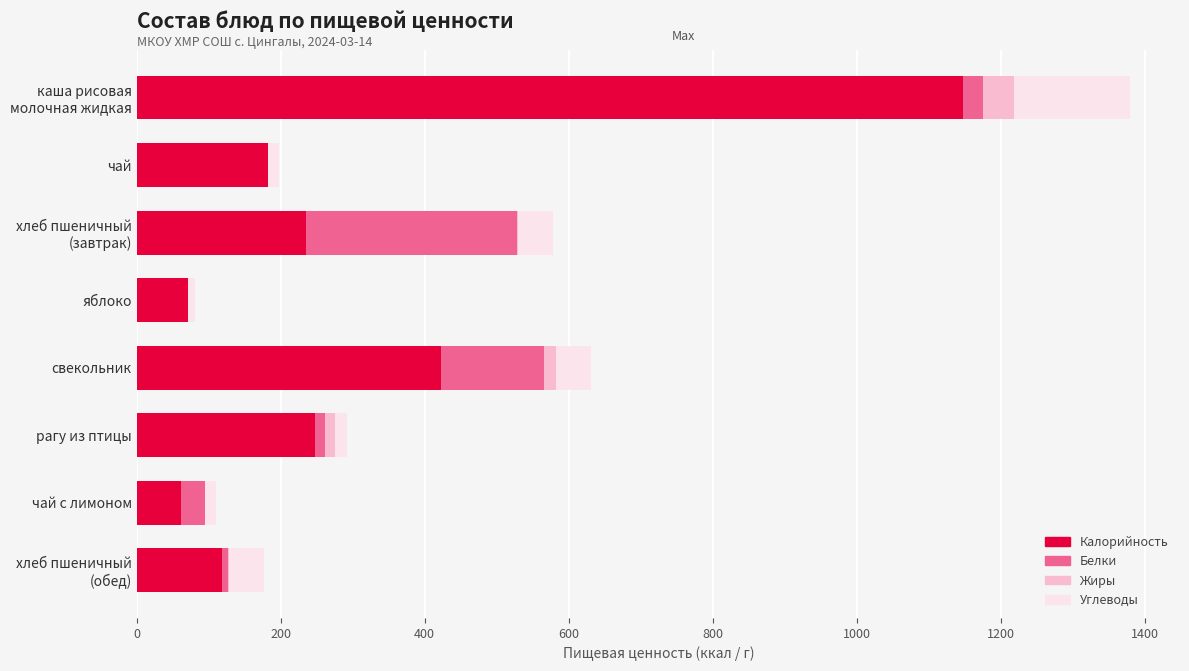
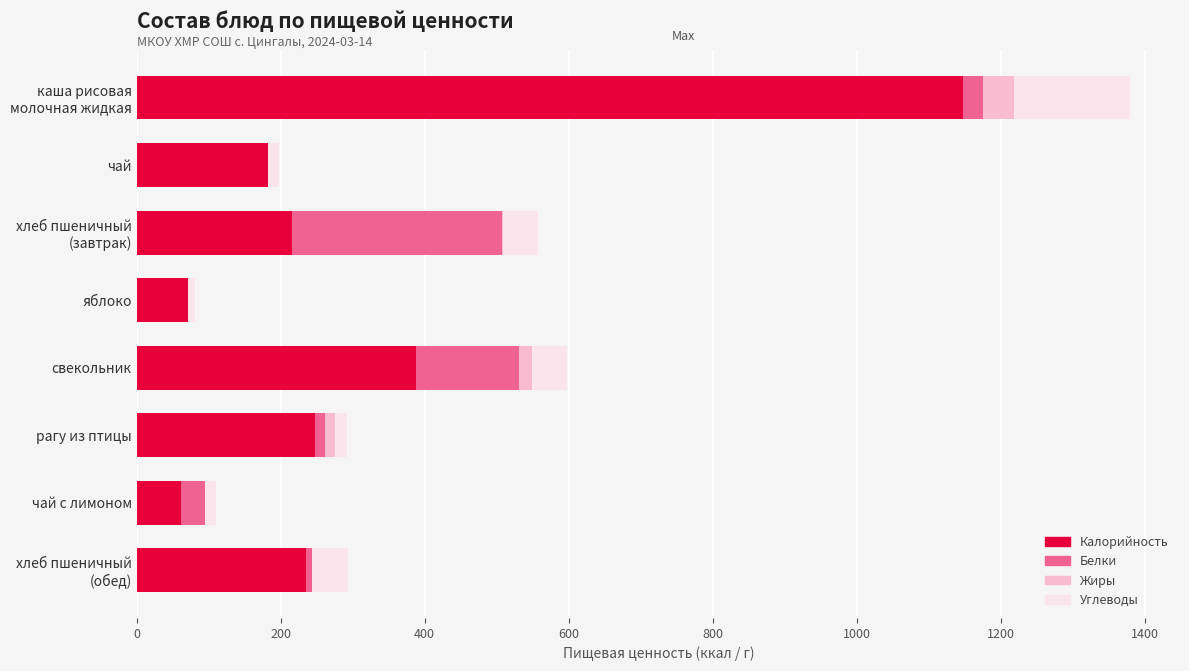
  {
    "Калорийность": {
      "каша рисовая молочная жидкая": 1150,
      "чай": 180,
-     "хлеб пшеничный (завтрак)": 240,
+     "хлеб пшеничный (завтрак)": 220,
      "яблоко": 70,
-     "свекольник": 420,
+     "свекольник": 390,
      "рагу из птицы": 250,
      "чай с лимоном": 60,
-     "хлеб пшеничный (обед)": 120
+     "хлеб пшеничный (обед)": 240
    },
    "Белки": {
      "каша рисовая молочная жидкая": 30,
      "чай": 0,
      "хлеб пшеничный (завтрак)": 290,
      "яблоко": 0,
      "свекольник": 140,
      "рагу из птицы": 10,
      "чай с лимоном": 30,
      "хлеб пшеничный (обед)": 10
    }
  }
